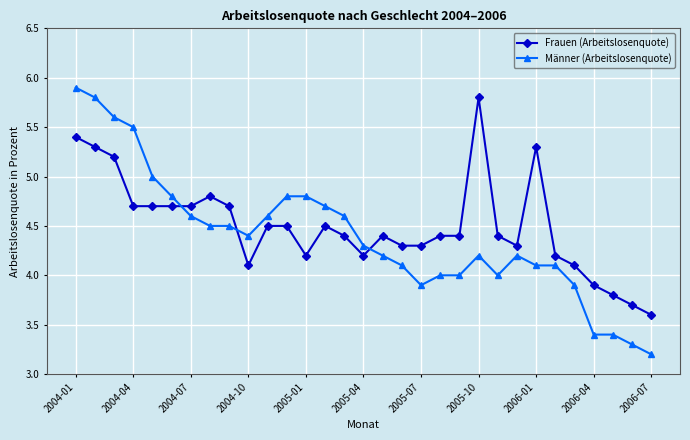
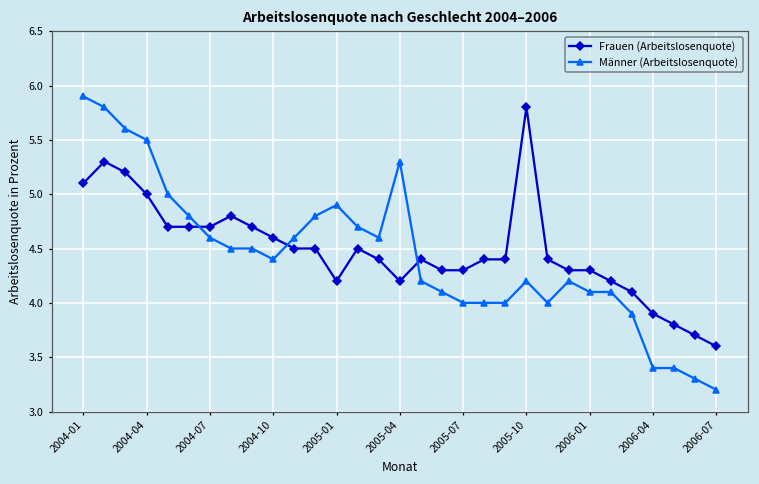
  {
    "Frauen (Arbeitslosenquote)": {
-     "2004-01": 5.4,
-     "2004-04": 4.7,
+     "2004-01": 5.1,
+     "2004-04": 5.0,
      "2004-07": 4.7,
-     "2004-10": 4.1,
+     "2004-10": 4.6,
      "2005-01": 4.2,
      "2005-04": 4.2,
      "2005-07": 4.3,
      "2005-10": 5.8,
-     "2006-01": 5.3,
+     "2006-01": 4.3,
      "2006-04": 3.9,
      "2006-07": 3.6
    },
    "Männer (Arbeitslosenquote)": {
      "2004-01": 5.9,
      "2004-04": 5.5,
      "2004-07": 4.6,
      "2004-10": 4.4,
-     "2005-01": 4.8,
-     "2005-04": 4.3,
-     "2005-07": 3.9,
+     "2005-01": 4.9,
+     "2005-04": 5.3,
+     "2005-07": 4.0,
      "2005-10": 4.2,
      "2006-01": 4.1,
      "2006-04": 3.4,
      "2006-07": 3.2
    }
  }
